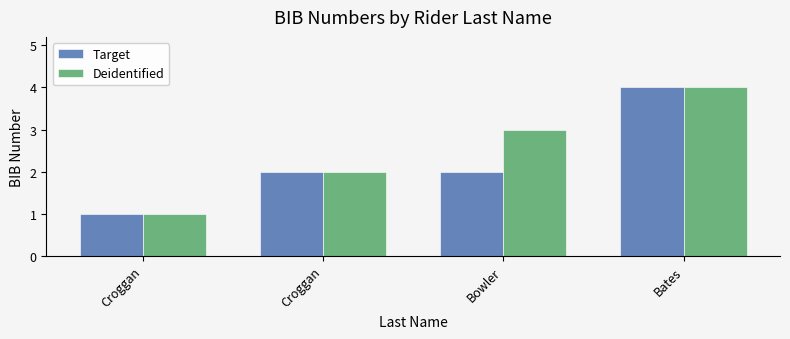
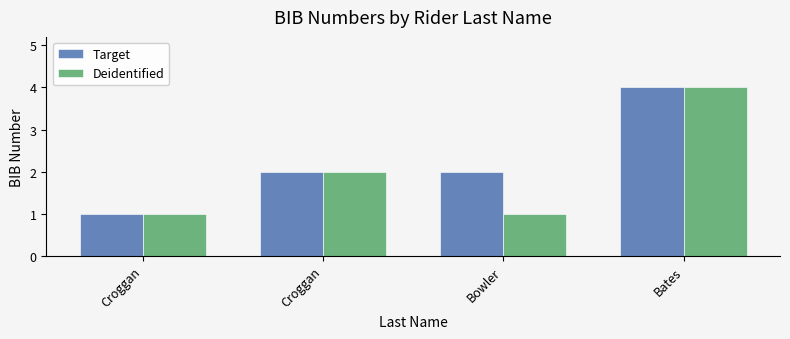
  {
    "Target": {
      "Bowler": 2,
      "Bates": 4
    },
    "Deidentified": {
-     "Bowler": 3,
+     "Bowler": 1,
      "Bates": 4
    }
  }
